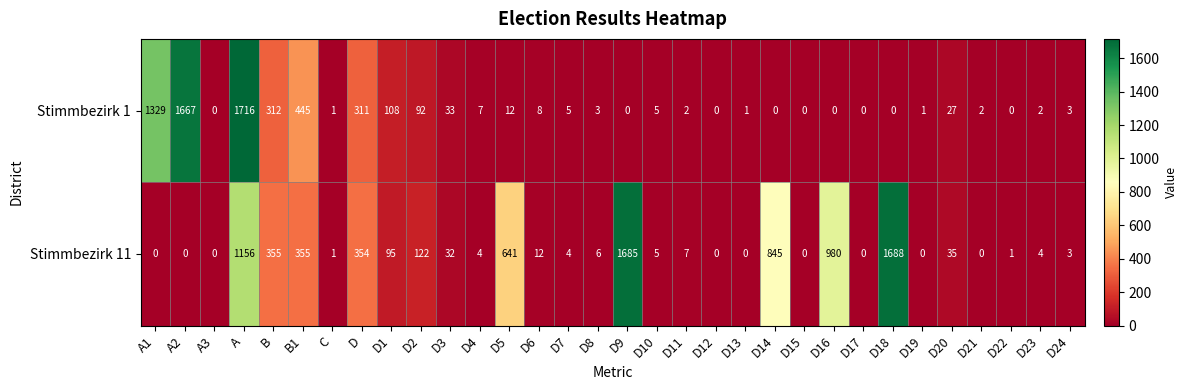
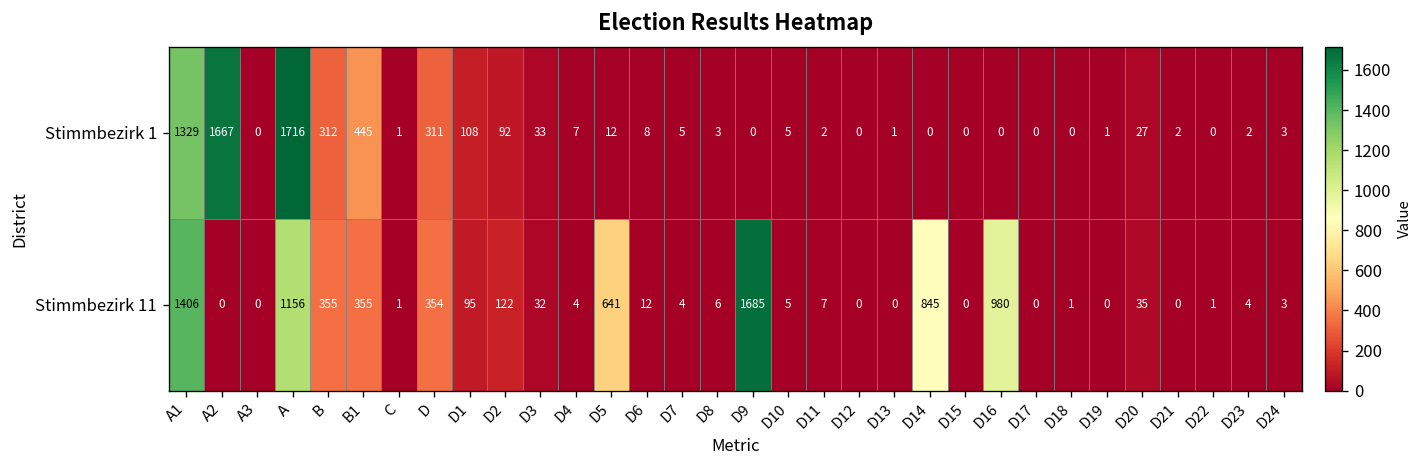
  {
    "Stimmbezirk 1": {
      "A1": 1329,
      "A2": 1667,
      "A3": 0,
      "A": 1716,
      "B": 312,
      "B1": 445,
      "C": 1,
      "D": 311,
      "D1": 108,
      "D2": 92,
      "D3": 33,
      "D4": 7,
      "D5": 12,
      "D6": 8,
      "D7": 5,
      "D8": 3,
      "D9": 0,
      "D10": 5,
      "D11": 2,
      "D12": 0,
      "D13": 1,
      "D14": 0,
      "D15": 0,
      "D16": 0,
      "D17": 0,
      "D18": 0,
      "D19": 1,
      "D20": 27,
      "D21": 2,
      "D22": 0,
      "D23": 2,
      "D24": 3
    },
    "Stimmbezirk 11": {
-     "A1": 0,
+     "A1": 1406,
      "A2": 0,
      "A3": 0,
      "A": 1156,
      "B": 355,
      "B1": 355,
      "C": 1,
      "D": 354,
      "D1": 95,
      "D2": 122,
      "D3": 32,
      "D4": 4,
      "D5": 641,
      "D6": 12,
      "D7": 4,
      "D8": 6,
      "D9": 1685,
      "D10": 5,
      "D11": 7,
      "D12": 0,
      "D13": 0,
      "D14": 845,
      "D15": 0,
      "D16": 980,
      "D17": 0,
-     "D18": 1688,
+     "D18": 1,
      "D19": 0,
      "D20": 35,
      "D21": 0,
      "D22": 1,
      "D23": 4,
      "D24": 3
    }
  }
